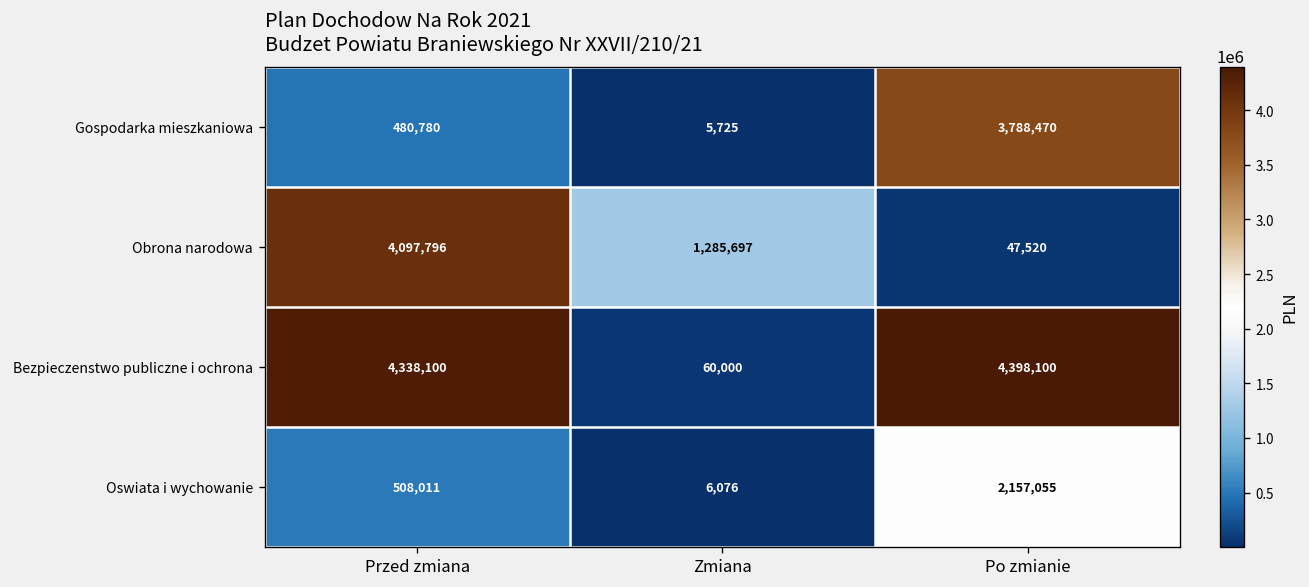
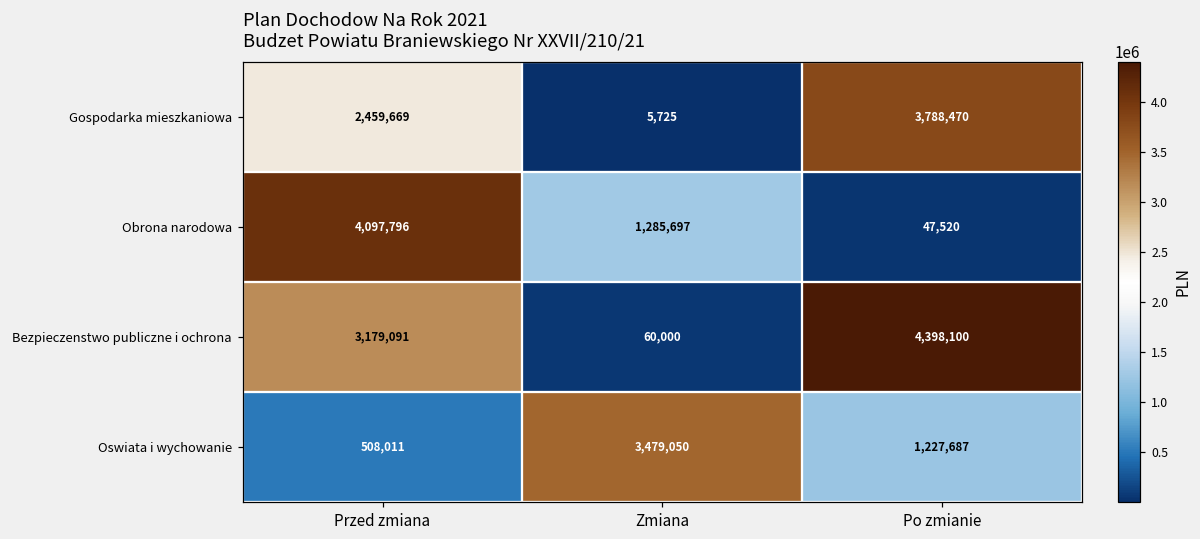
  {
    "Gospodarka mieszkaniowa": {
-     "Przed zmiana": "480,780",
+     "Przed zmiana": "2,459,669",
      "Zmiana": "5,725",
      "Po zmianie": "3,788,470"
    },
    "Obrona narodowa": {
      "Przed zmiana": "4,097,796",
      "Zmiana": "1,285,697",
      "Po zmianie": "47,520"
    },
    "Bezpieczenstwo publiczne i ochrona": {
-     "Przed zmiana": "4,338,100",
+     "Przed zmiana": "3,179,091",
      "Zmiana": "60,000",
      "Po zmianie": "4,398,100"
    },
    "Oswiata i wychowanie": {
      "Przed zmiana": "508,011",
-     "Zmiana": "6,076",
-     "Po zmianie": "2,157,055"
+     "Zmiana": "3,479,050",
+     "Po zmianie": "1,227,687"
    }
  }
